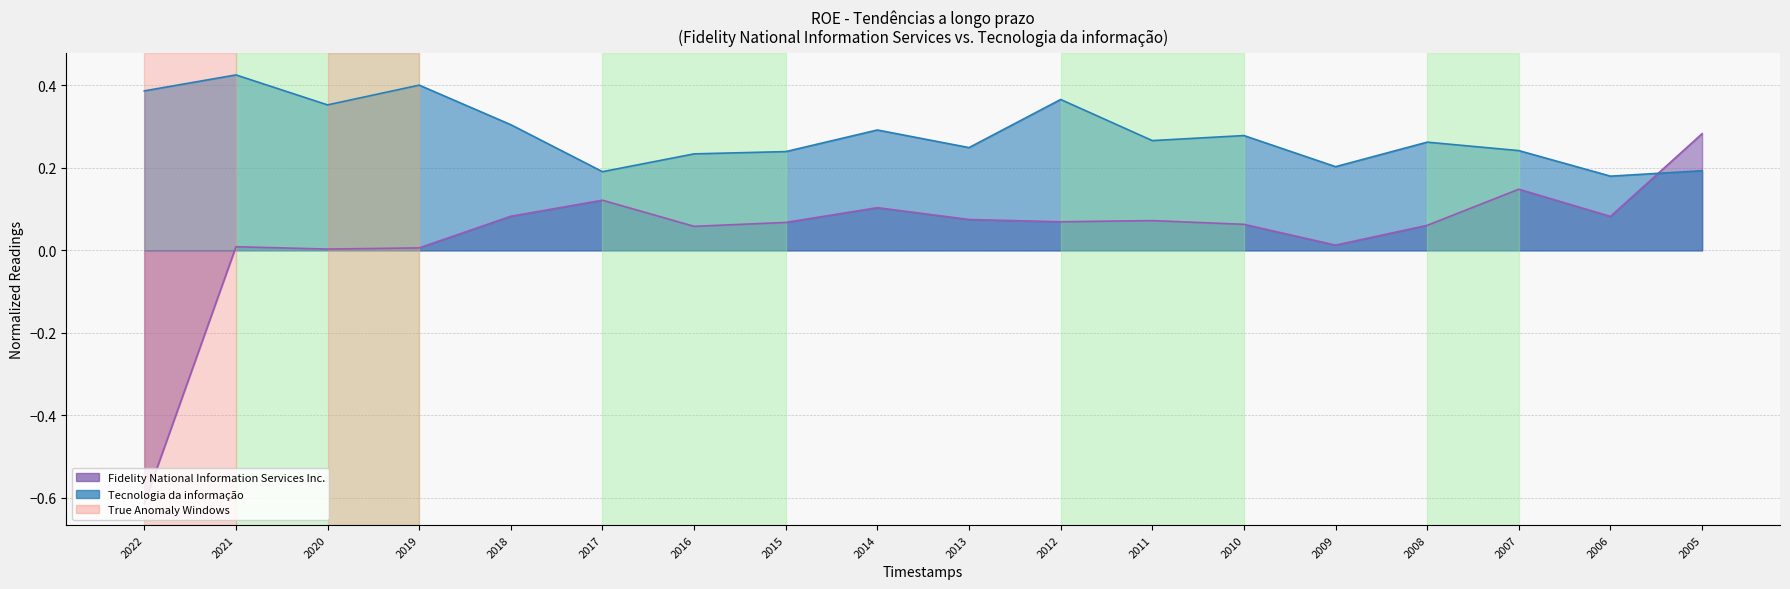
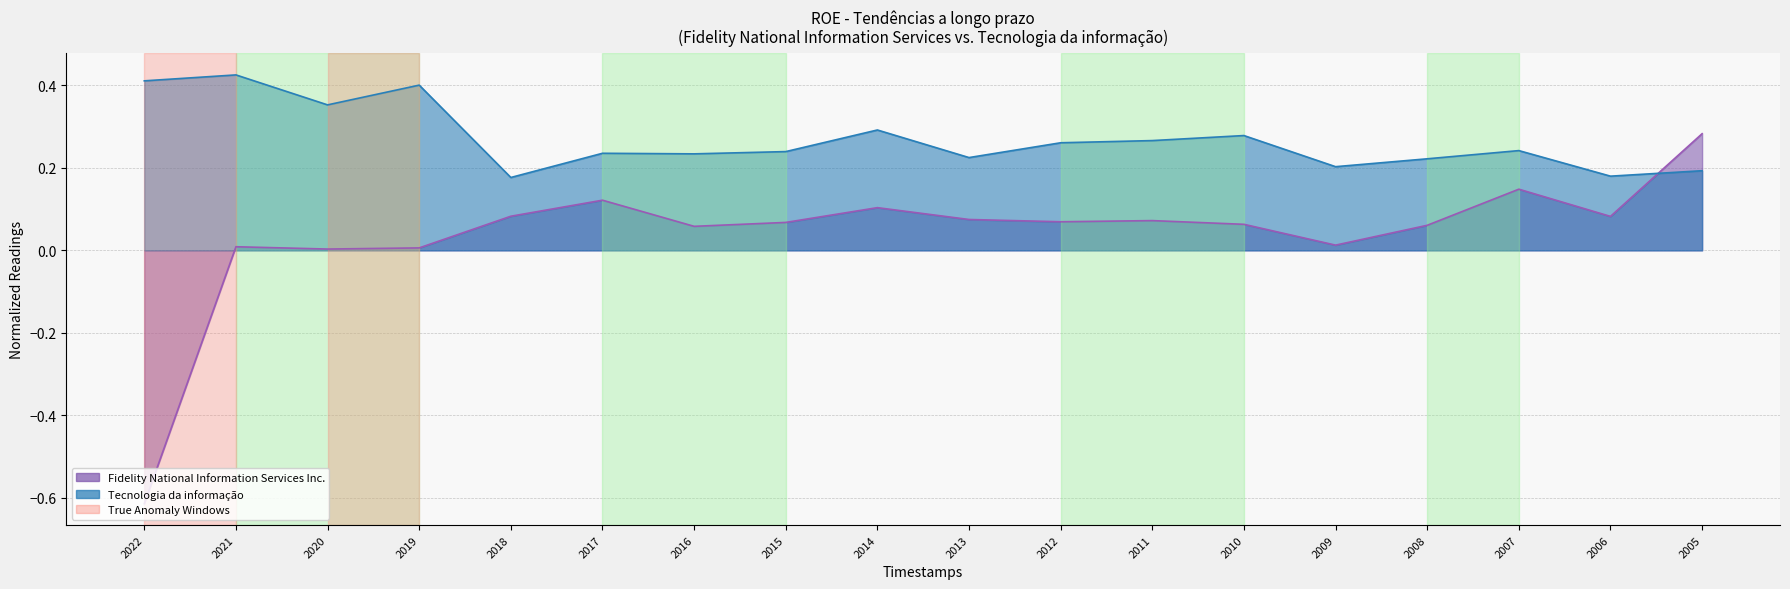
  {
    "Tecnologia da informação": {
-     "2022": 0.39,
+     "2022": 0.41,
      "2021": 0.43,
      "2020": 0.35,
      "2019": 0.40,
-     "2018": 0.30,
-     "2017": 0.19,
+     "2018": 0.18,
+     "2017": 0.24,
      "2016": 0.23,
      "2015": 0.24,
      "2014": 0.29,
-     "2013": 0.25,
-     "2012": 0.37,
+     "2013": 0.23,
+     "2012": 0.26,
      "2011": 0.27,
      "2010": 0.28,
      "2009": 0.20,
-     "2008": 0.26,
+     "2008": 0.22,
      "2007": 0.24,
      "2006": 0.18,
      "2005": 0.19
    }
  }
